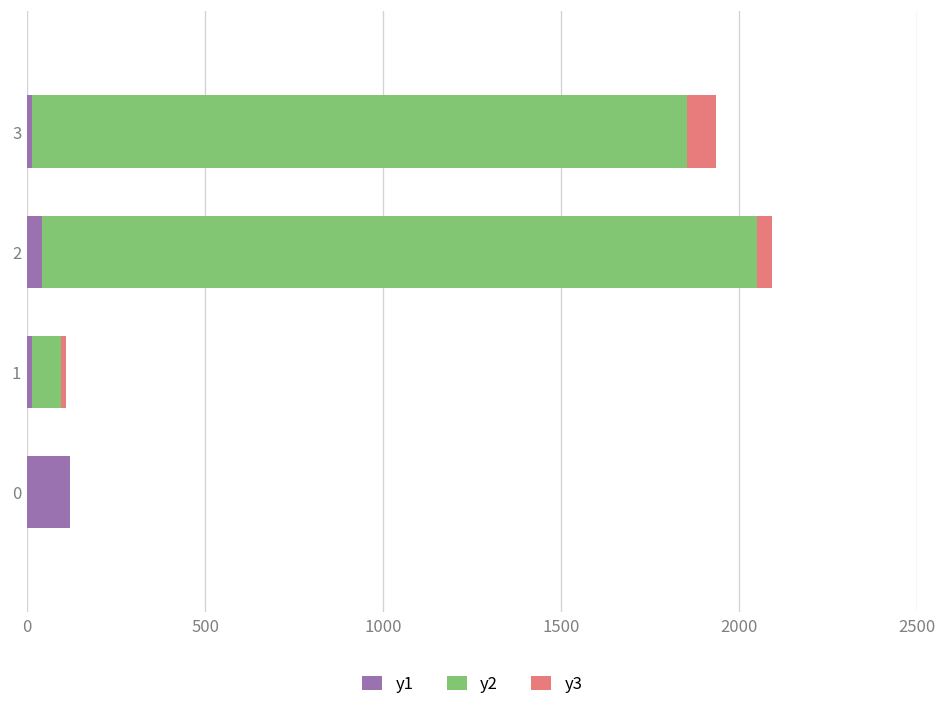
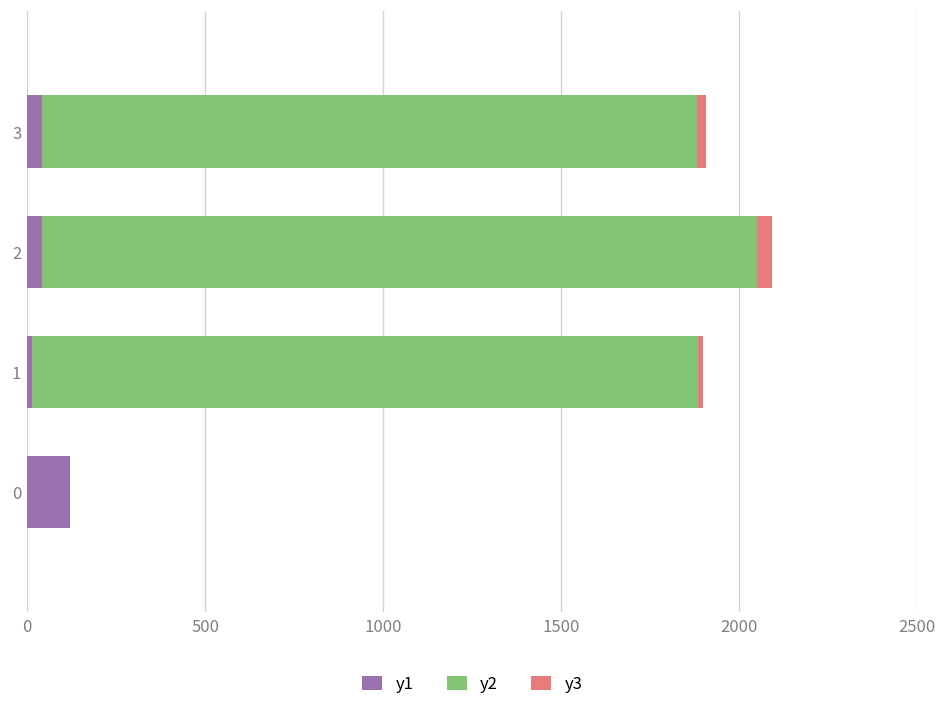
  {
    "y1": {
-     "3": 10,
+     "3": 40,
      "2": 40,
      "1": 10,
      "0": 120
    },
    "y2": {
      "3": 1840,
      "2": 2010,
-     "1": 80,
+     "1": 1870,
      "0": 0
    },
    "y3": {
-     "3": 80,
+     "3": 30,
      "2": 40,
      "1": 10,
      "0": 0
    }
  }
